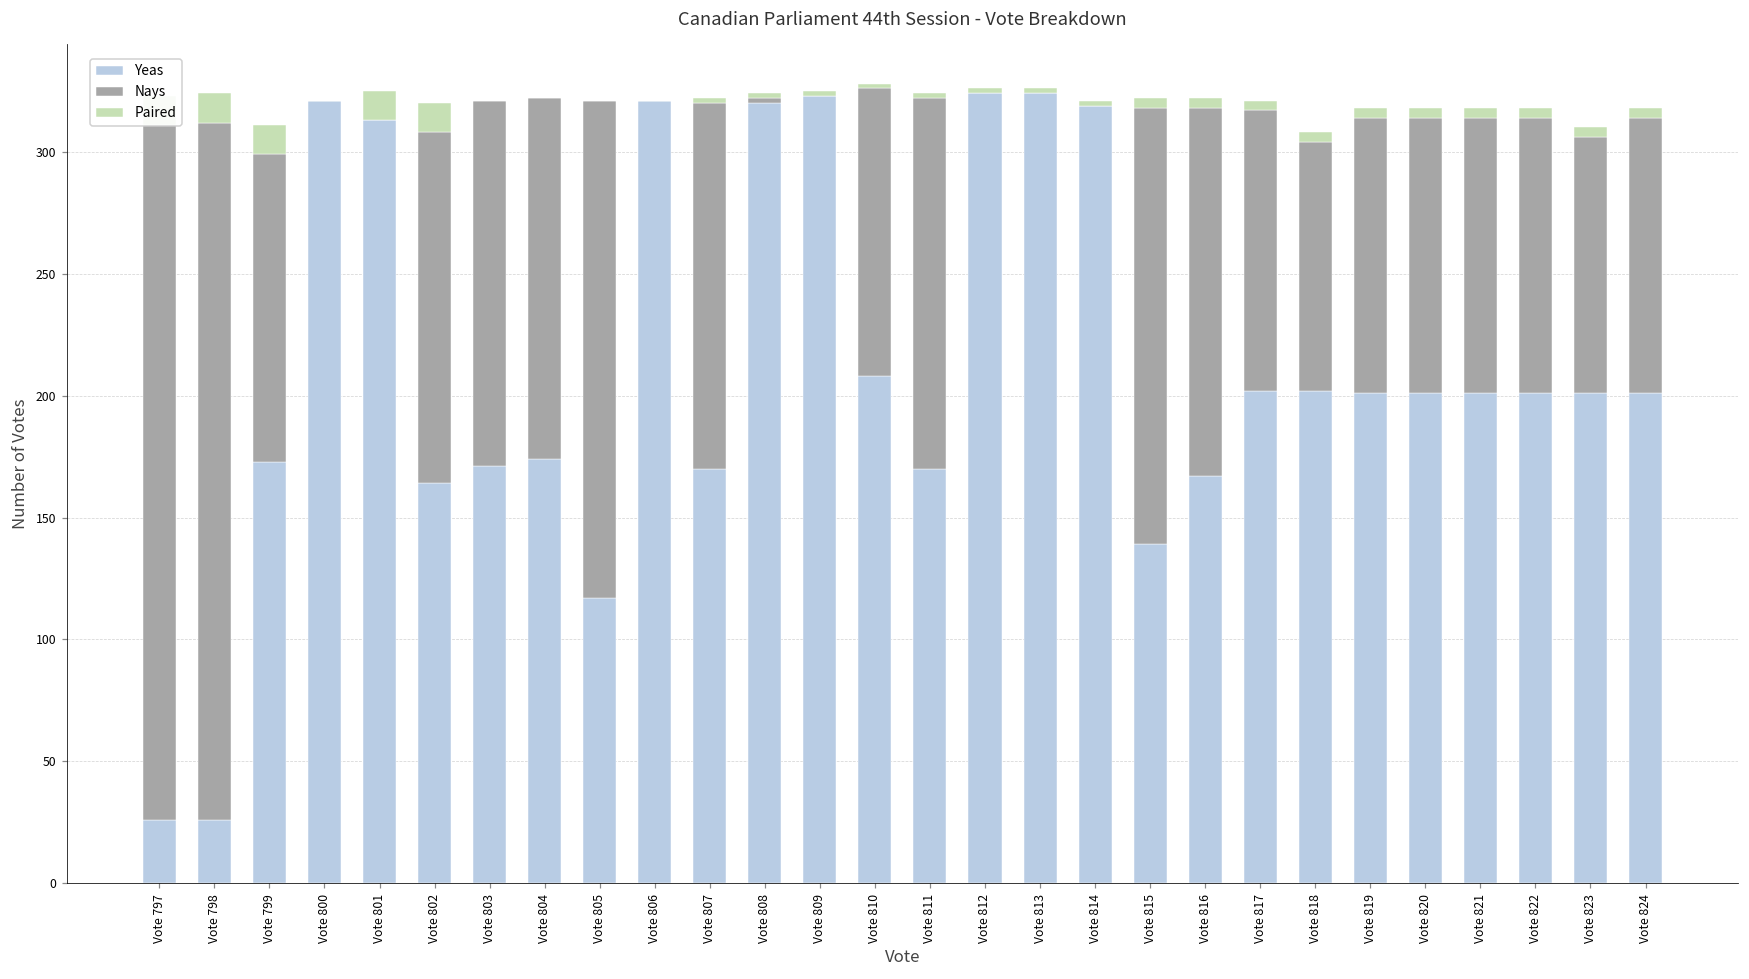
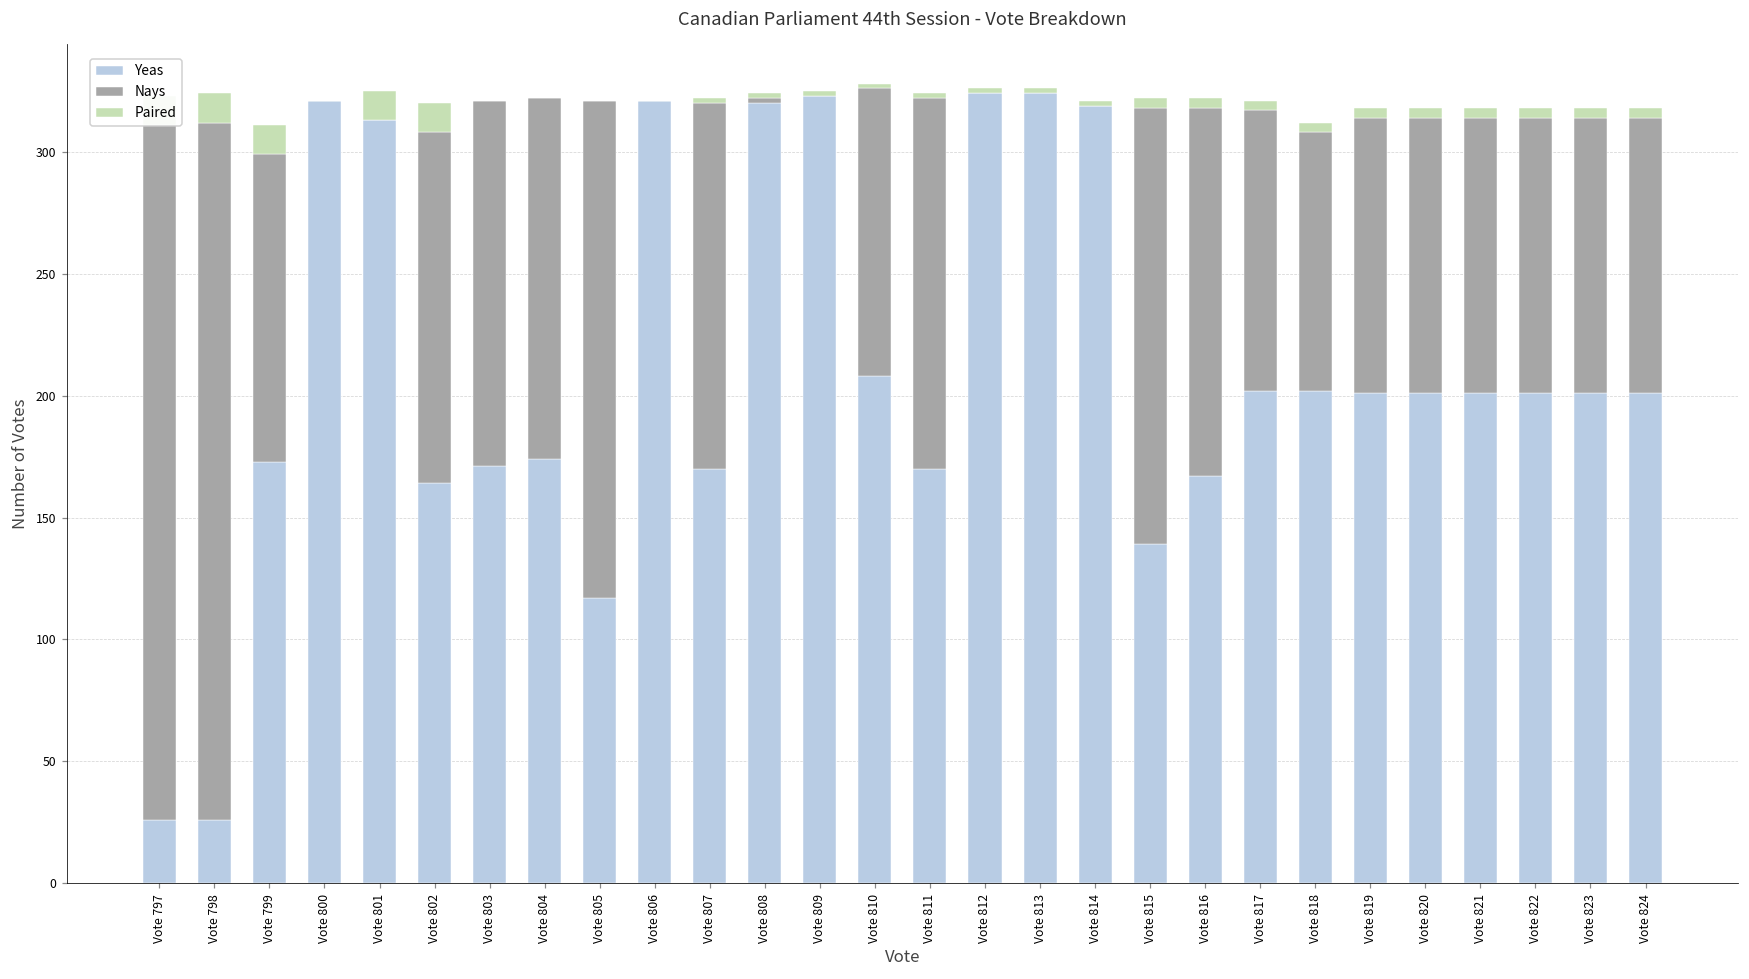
  {
    "Nays": {
      "Vote 798": 286,
      "Vote 799": 126,
      "Vote 800": 0,
      "Vote 801": 0,
      "Vote 802": 144,
      "Vote 803": 150,
      "Vote 804": 148,
      "Vote 805": 204,
      "Vote 806": 0,
      "Vote 807": 150,
      "Vote 808": 2,
      "Vote 809": 0,
      "Vote 810": 118,
      "Vote 811": 152,
      "Vote 812": 0,
      "Vote 813": 0,
      "Vote 814": 0,
      "Vote 815": 179,
      "Vote 816": 151,
      "Vote 817": 115,
-     "Vote 818": 102,
+     "Vote 818": 106,
      "Vote 819": 113,
      "Vote 820": 113,
      "Vote 821": 113,
      "Vote 822": 113,
-     "Vote 823": 105,
+     "Vote 823": 113,
      "Vote 824": 113
    }
  }
